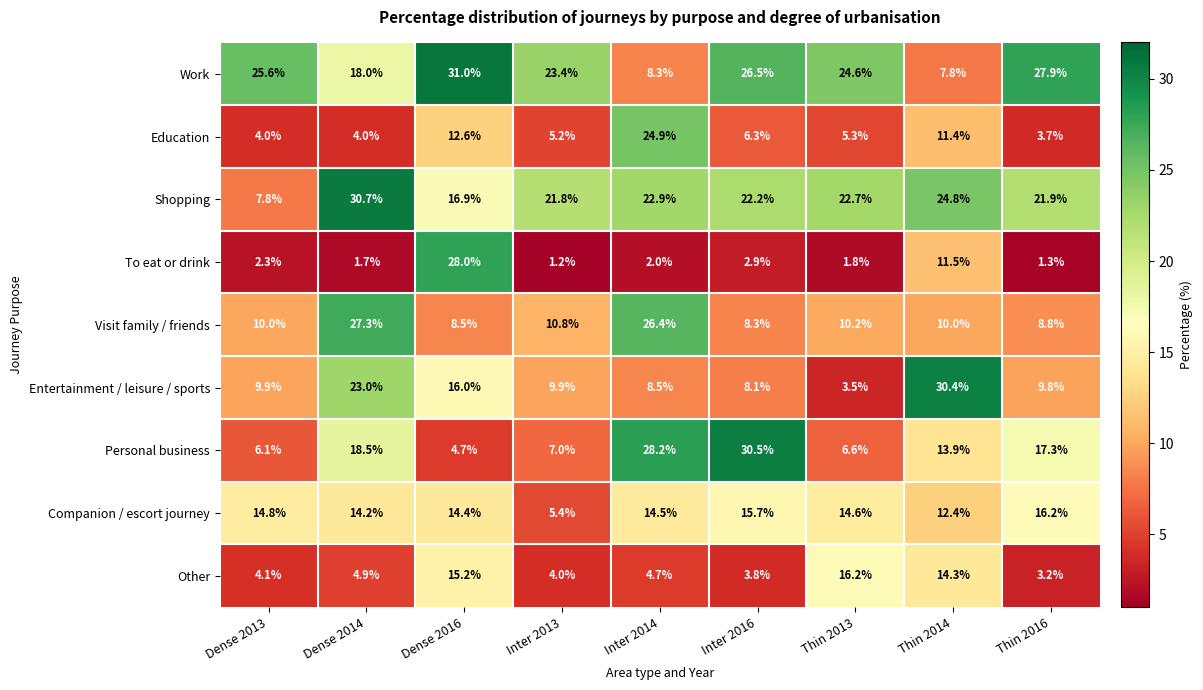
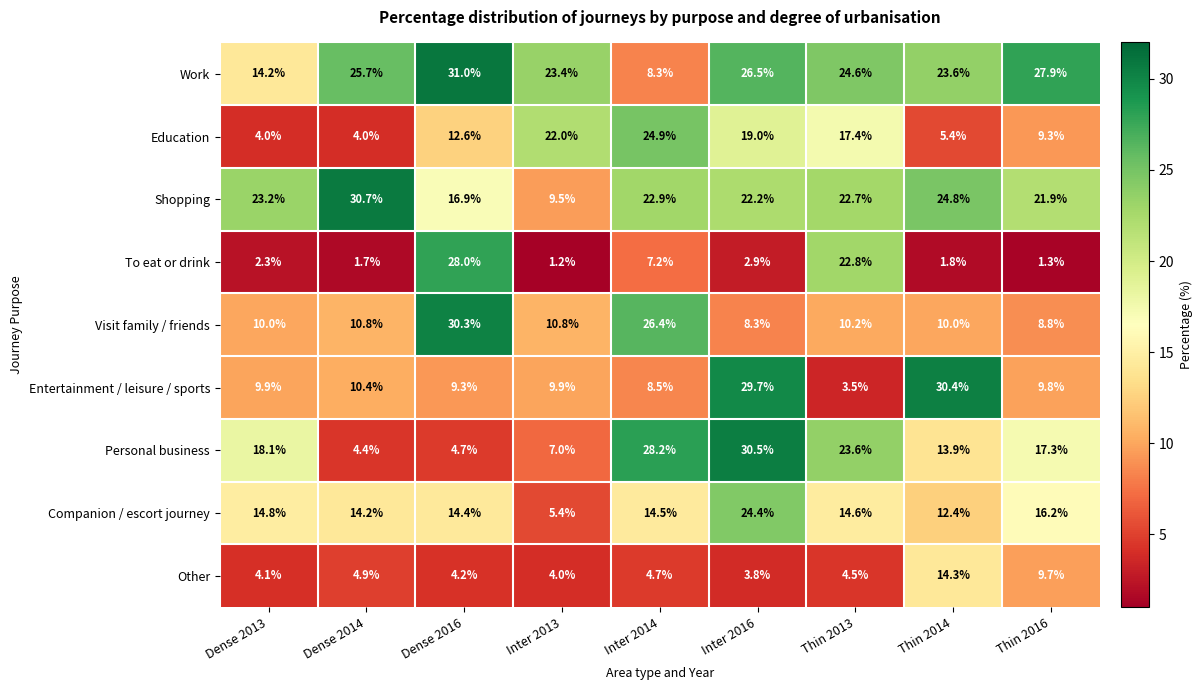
  {
    "Work": {
-     "Dense 2013": "25.6%",
-     "Dense 2014": "18.0%",
+     "Dense 2013": "14.2%",
+     "Dense 2014": "25.7%",
      "Dense 2016": "31.0%",
      "Inter 2013": "23.4%",
      "Inter 2014": "8.3%",
      "Inter 2016": "26.5%",
      "Thin 2013": "24.6%",
-     "Thin 2014": "7.8%",
+     "Thin 2014": "23.6%",
      "Thin 2016": "27.9%"
    },
    "Education": {
      "Dense 2013": "4.0%",
      "Dense 2014": "4.0%",
      "Dense 2016": "12.6%",
-     "Inter 2013": "5.2%",
+     "Inter 2013": "22.0%",
      "Inter 2014": "24.9%",
-     "Inter 2016": "6.3%",
-     "Thin 2013": "5.3%",
-     "Thin 2014": "11.4%",
-     "Thin 2016": "3.7%"
+     "Inter 2016": "19.0%",
+     "Thin 2013": "17.4%",
+     "Thin 2014": "5.4%",
+     "Thin 2016": "9.3%"
    },
    "Shopping": {
-     "Dense 2013": "7.8%",
+     "Dense 2013": "23.2%",
      "Dense 2014": "30.7%",
      "Dense 2016": "16.9%",
-     "Inter 2013": "21.8%",
+     "Inter 2013": "9.5%",
      "Inter 2014": "22.9%",
      "Inter 2016": "22.2%",
      "Thin 2013": "22.7%",
      "Thin 2014": "24.8%",
      "Thin 2016": "21.9%"
    },
    "To eat or drink": {
      "Dense 2013": "2.3%",
      "Dense 2014": "1.7%",
      "Dense 2016": "28.0%",
      "Inter 2013": "1.2%",
-     "Inter 2014": "2.0%",
+     "Inter 2014": "7.2%",
      "Inter 2016": "2.9%",
-     "Thin 2013": "1.8%",
-     "Thin 2014": "11.5%",
+     "Thin 2013": "22.8%",
+     "Thin 2014": "1.8%",
      "Thin 2016": "1.3%"
    },
    "Visit family / friends": {
      "Dense 2013": "10.0%",
-     "Dense 2014": "27.3%",
-     "Dense 2016": "8.5%",
+     "Dense 2014": "10.8%",
+     "Dense 2016": "30.3%",
      "Inter 2013": "10.8%",
      "Inter 2014": "26.4%",
      "Inter 2016": "8.3%",
      "Thin 2013": "10.2%",
      "Thin 2014": "10.0%",
      "Thin 2016": "8.8%"
    },
    "Entertainment / leisure / sports": {
      "Dense 2013": "9.9%",
-     "Dense 2014": "23.0%",
-     "Dense 2016": "16.0%",
+     "Dense 2014": "10.4%",
+     "Dense 2016": "9.3%",
      "Inter 2013": "9.9%",
      "Inter 2014": "8.5%",
-     "Inter 2016": "8.1%",
+     "Inter 2016": "29.7%",
      "Thin 2013": "3.5%",
      "Thin 2014": "30.4%",
      "Thin 2016": "9.8%"
    },
    "Personal business": {
-     "Dense 2013": "6.1%",
-     "Dense 2014": "18.5%",
+     "Dense 2013": "18.1%",
+     "Dense 2014": "4.4%",
      "Dense 2016": "4.7%",
      "Inter 2013": "7.0%",
      "Inter 2014": "28.2%",
      "Inter 2016": "30.5%",
-     "Thin 2013": "6.6%",
+     "Thin 2013": "23.6%",
      "Thin 2014": "13.9%",
      "Thin 2016": "17.3%"
    },
    "Companion / escort journey": {
      "Dense 2013": "14.8%",
      "Dense 2014": "14.2%",
      "Dense 2016": "14.4%",
      "Inter 2013": "5.4%",
      "Inter 2014": "14.5%",
-     "Inter 2016": "15.7%",
+     "Inter 2016": "24.4%",
      "Thin 2013": "14.6%",
      "Thin 2014": "12.4%",
      "Thin 2016": "16.2%"
    },
    "Other": {
      "Dense 2013": "4.1%",
      "Dense 2014": "4.9%",
-     "Dense 2016": "15.2%",
+     "Dense 2016": "4.2%",
      "Inter 2013": "4.0%",
      "Inter 2014": "4.7%",
      "Inter 2016": "3.8%",
-     "Thin 2013": "16.2%",
+     "Thin 2013": "4.5%",
      "Thin 2014": "14.3%",
-     "Thin 2016": "3.2%"
+     "Thin 2016": "9.7%"
    }
  }
